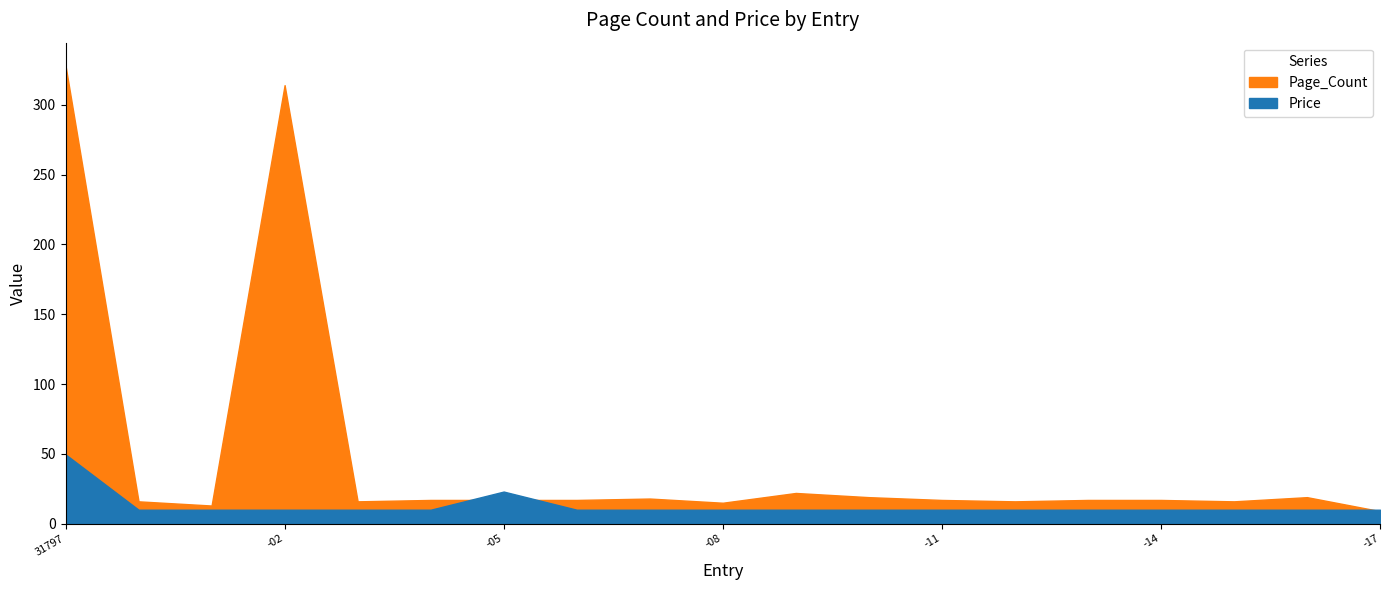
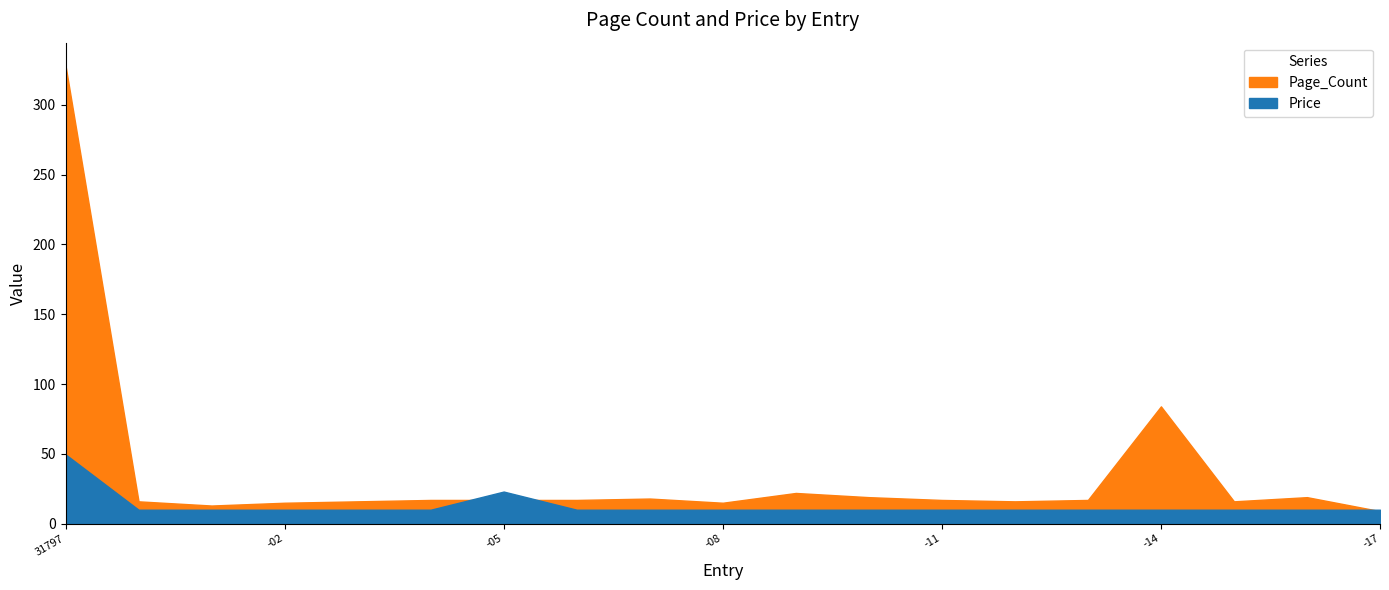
  {
    "Page_Count": {
      "31797": 328,
-     "-02": 314,
+     "-02": 15,
      "-05": 17,
      "-08": 15,
      "-11": 17,
-     "-14": 17
+     "-14": 84
    },
    "Price": {
      "31797": 50,
      "-02": 10,
      "-05": 23,
      "-08": 10,
      "-11": 10,
      "-14": 10
    }
  }
